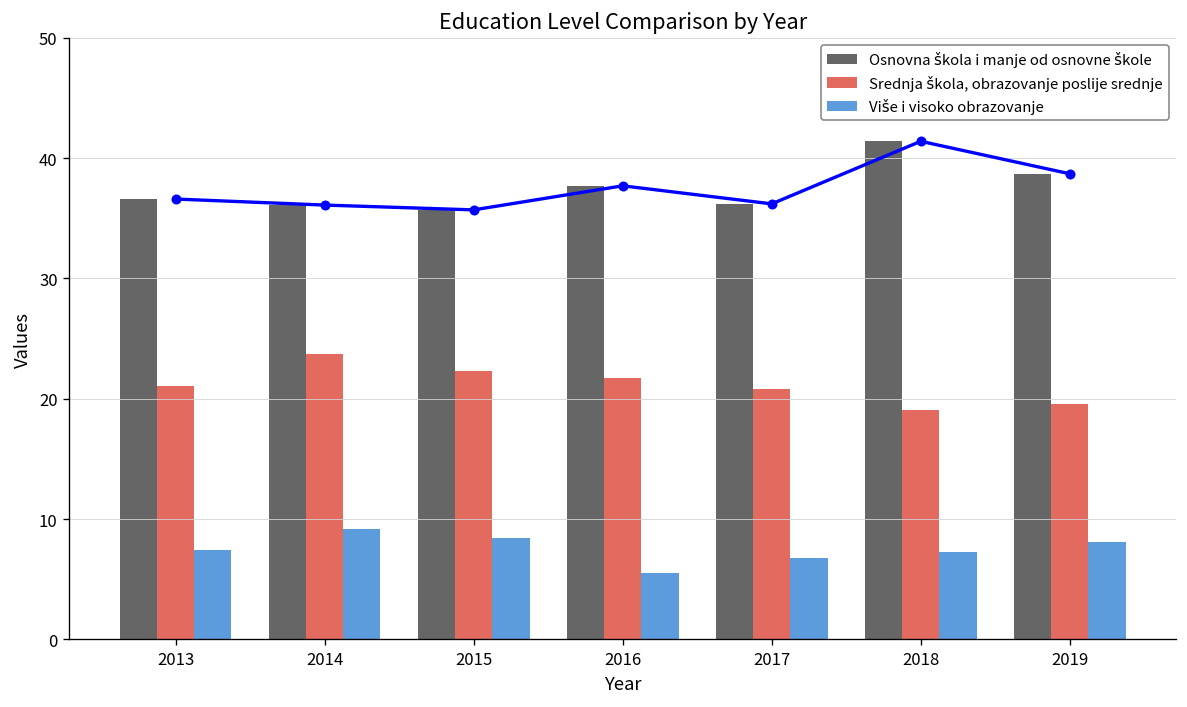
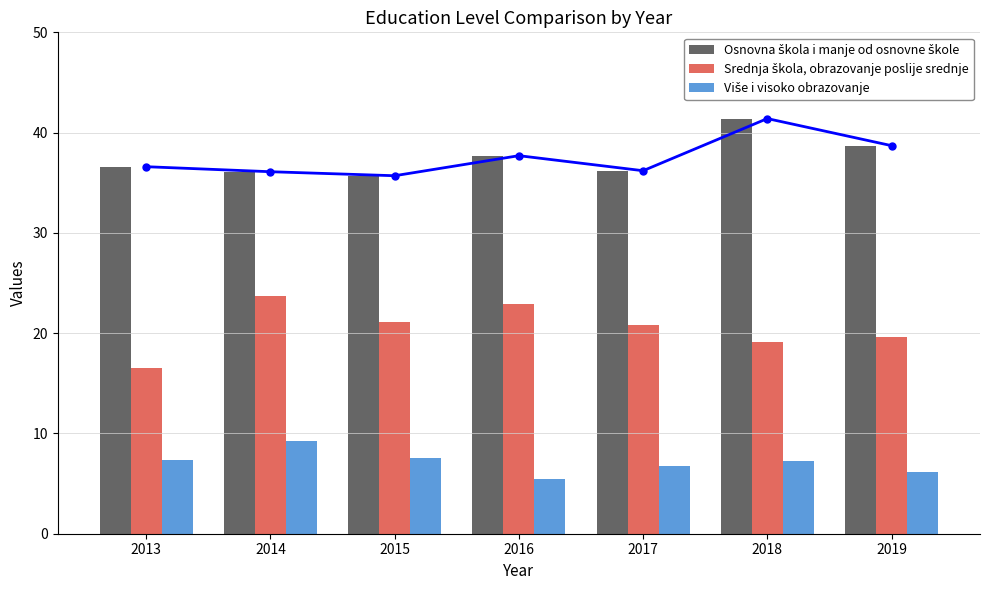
  {
    "Osnovna škola i manje od osnovne škole": {
      "2013": 36.6,
      "2014": 36.1,
      "2015": 35.7,
      "2016": 37.7,
      "2017": 36.2,
      "2018": 41.4,
      "2019": 38.7
    },
    "Srednja škola, obrazovanje poslije srednje": {
-     "2013": 21.1,
+     "2013": 16.5,
      "2014": 23.7,
-     "2015": 22.3,
-     "2016": 21.7,
+     "2015": 21.1,
+     "2016": 22.9,
      "2017": 20.8,
      "2018": 19.1,
      "2019": 19.6
    },
    "Više i visoko obrazovanje": {
      "2013": 7.4,
      "2014": 9.2,
-     "2015": 8.4,
+     "2015": 7.6,
      "2016": 5.5,
      "2017": 6.8,
      "2018": 7.3,
-     "2019": 8.1
+     "2019": 6.2
    }
  }
